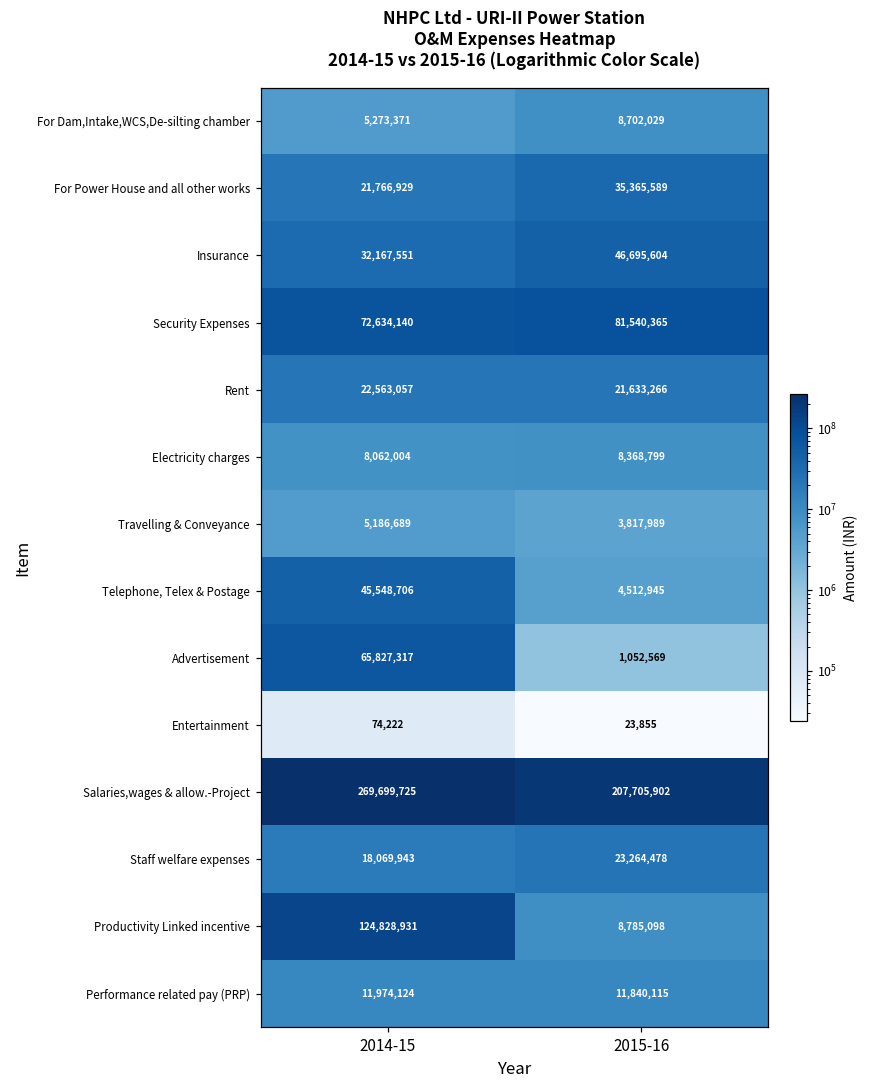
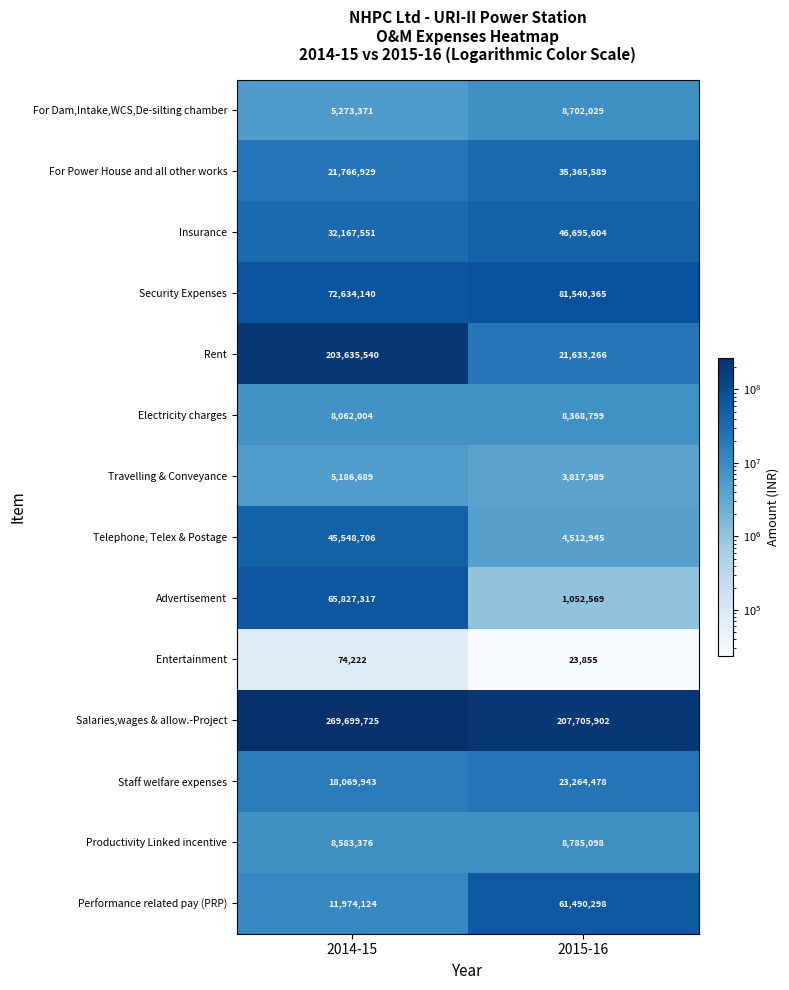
  {
    "For Dam,Intake,WCS,De-silting chamber": {
      "2014-15": "5,273,371",
      "2015-16": "8,702,029"
    },
    "For Power House and all other works": {
      "2014-15": "21,766,929",
      "2015-16": "35,365,589"
    },
    "Insurance": {
      "2014-15": "32,167,551",
      "2015-16": "46,695,604"
    },
    "Security Expenses": {
      "2014-15": "72,634,140",
      "2015-16": "81,540,365"
    },
    "Rent": {
-     "2014-15": "22,563,057",
+     "2014-15": "203,635,540",
      "2015-16": "21,633,266"
    },
    "Electricity charges": {
      "2014-15": "8,062,004",
      "2015-16": "8,368,799"
    },
    "Travelling & Conveyance": {
      "2014-15": "5,186,689",
      "2015-16": "3,817,989"
    },
    "Telephone, Telex & Postage": {
      "2014-15": "45,548,706",
      "2015-16": "4,512,945"
    },
    "Advertisement": {
      "2014-15": "65,827,317",
      "2015-16": "1,052,569"
    },
    "Entertainment": {
      "2014-15": "74,222",
      "2015-16": "23,855"
    },
    "Salaries,wages & allow.-Project": {
      "2014-15": "269,699,725",
      "2015-16": "207,705,902"
    },
    "Staff welfare expenses": {
      "2014-15": "18,069,943",
      "2015-16": "23,264,478"
    },
    "Productivity Linked incentive": {
-     "2014-15": "124,828,931",
+     "2014-15": "8,583,376",
      "2015-16": "8,785,098"
    },
    "Performance related pay (PRP)": {
      "2014-15": "11,974,124",
-     "2015-16": "11,840,115"
+     "2015-16": "61,490,298"
    }
  }
